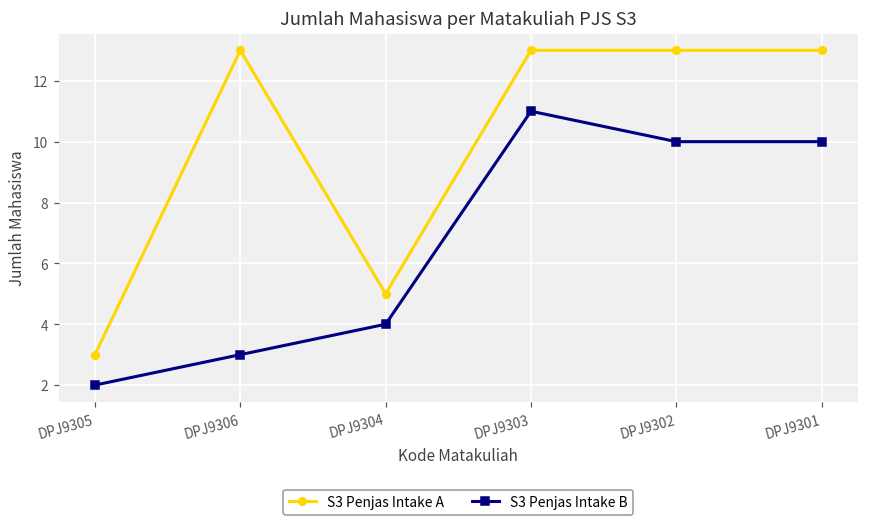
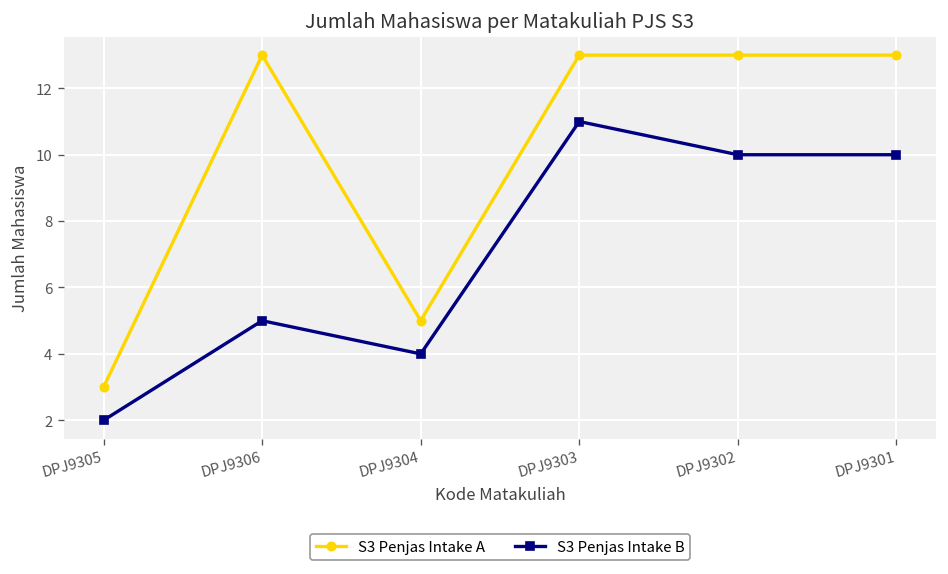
  {
    "S3 Penjas Intake A": {
      "DPJ9305": 3,
      "DPJ9306": 13,
      "DPJ9304": 5,
      "DPJ9303": 13,
      "DPJ9302": 13,
      "DPJ9301": 13
    },
    "S3 Penjas Intake B": {
      "DPJ9305": 2,
-     "DPJ9306": 3,
+     "DPJ9306": 5,
      "DPJ9304": 4,
      "DPJ9303": 11,
      "DPJ9302": 10,
      "DPJ9301": 10
    }
  }
